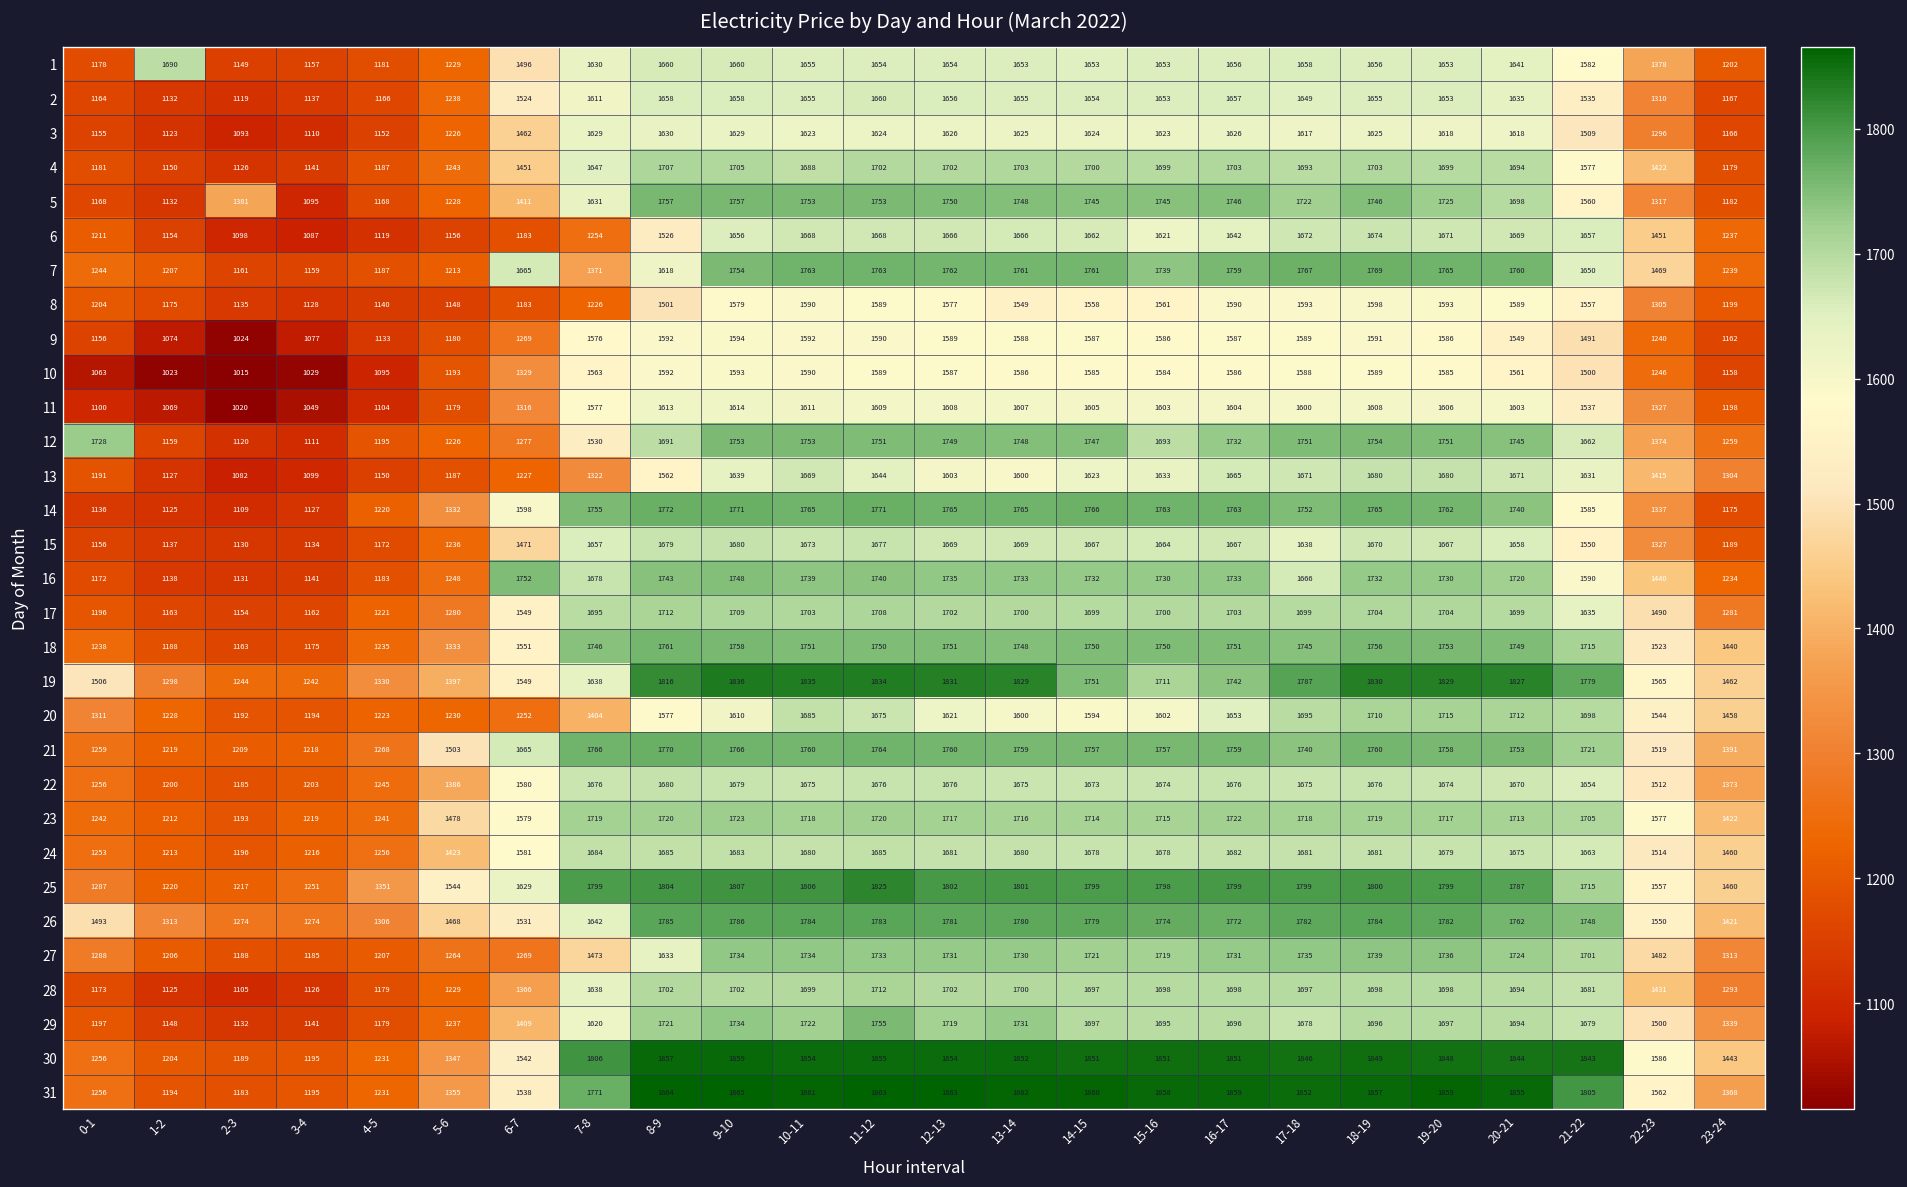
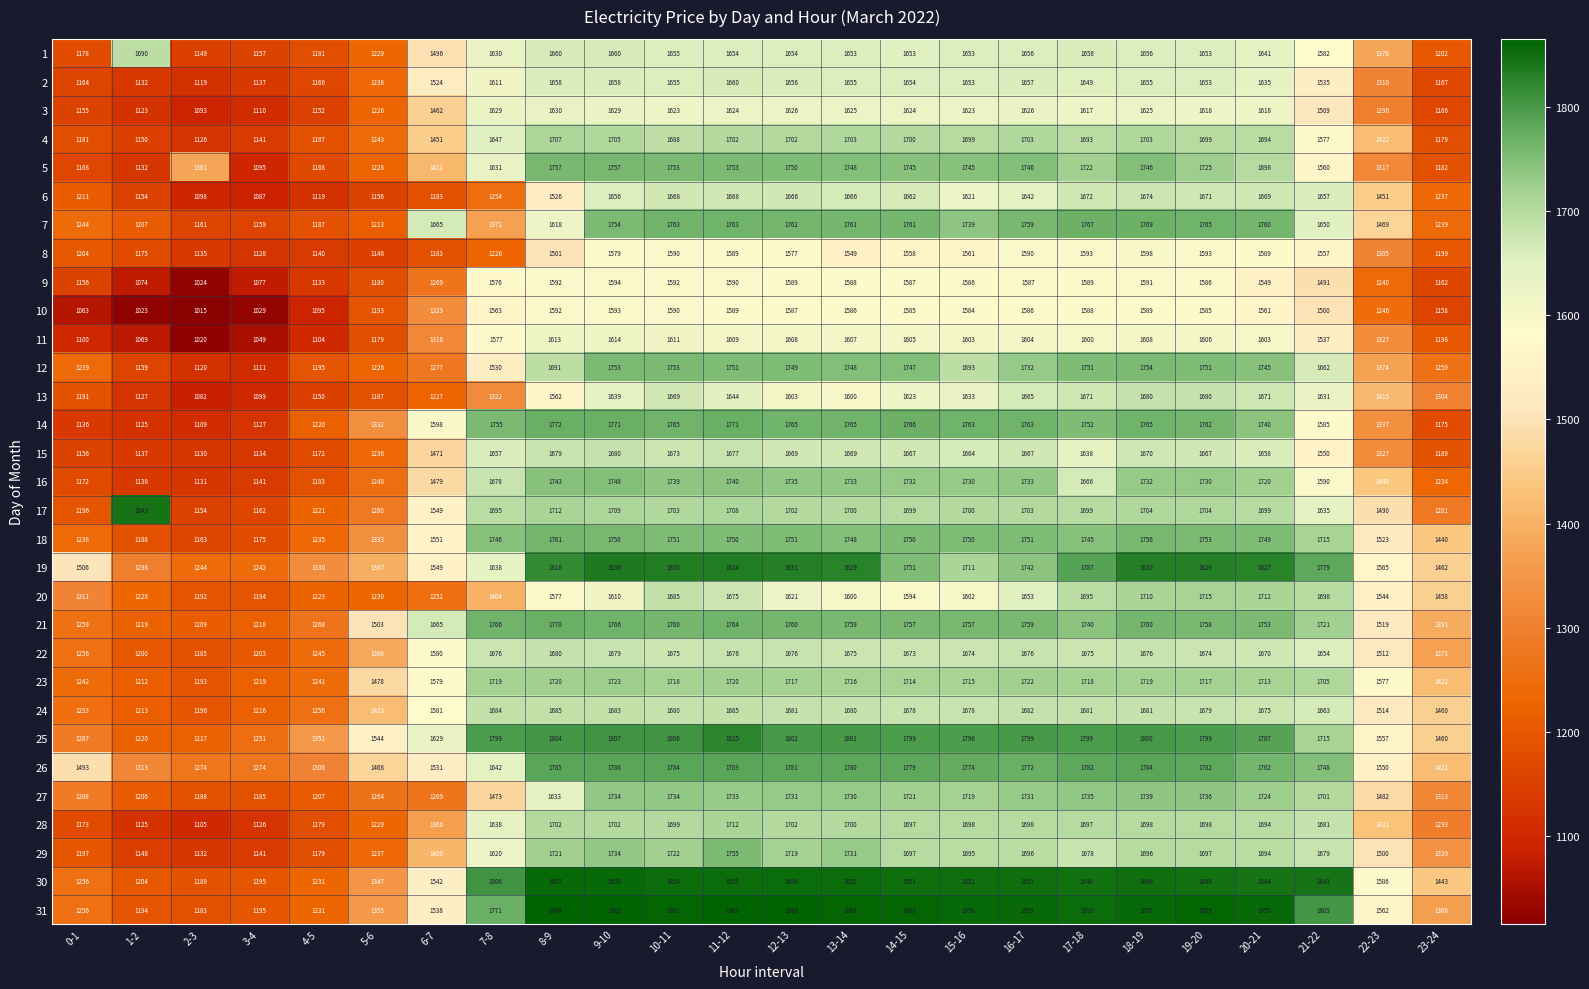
  {
    "12": {
-     "0-1": 1728,
+     "0-1": 1239,
      "1-2": 1159,
      "2-3": 1120,
      "3-4": 1111,
      "4-5": 1195,
      "5-6": 1226,
      "6-7": 1277,
      "7-8": 1530,
      "8-9": 1691,
      "9-10": 1753,
      "10-11": 1753,
      "11-12": 1751,
      "12-13": 1749,
      "13-14": 1748,
      "14-15": 1747,
      "15-16": 1693,
      "16-17": 1732,
      "17-18": 1751,
      "18-19": 1754,
      "19-20": 1751,
      "20-21": 1745,
      "21-22": 1662,
      "22-23": 1374,
      "23-24": 1259
    },
    "16": {
      "0-1": 1172,
      "1-2": 1138,
      "2-3": 1131,
      "3-4": 1141,
      "4-5": 1183,
      "5-6": 1248,
-     "6-7": 1752,
+     "6-7": 1479,
      "7-8": 1678,
      "8-9": 1743,
      "9-10": 1748,
      "10-11": 1739,
      "11-12": 1740,
      "12-13": 1735,
      "13-14": 1733,
      "14-15": 1732,
      "15-16": 1730,
      "16-17": 1733,
      "17-18": 1666,
      "18-19": 1732,
      "19-20": 1730,
      "20-21": 1720,
      "21-22": 1590,
      "22-23": 1440,
      "23-24": 1234
    },
    "17": {
      "0-1": 1196,
-     "1-2": 1163,
+     "1-2": 1843,
      "2-3": 1154,
      "3-4": 1162,
      "4-5": 1221,
      "5-6": 1280,
      "6-7": 1549,
      "7-8": 1695,
      "8-9": 1712,
      "9-10": 1709,
      "10-11": 1703,
      "11-12": 1708,
      "12-13": 1702,
      "13-14": 1700,
      "14-15": 1699,
      "15-16": 1700,
      "16-17": 1703,
      "17-18": 1699,
      "18-19": 1704,
      "19-20": 1704,
      "20-21": 1699,
      "21-22": 1635,
      "22-23": 1490,
      "23-24": 1281
    }
  }
